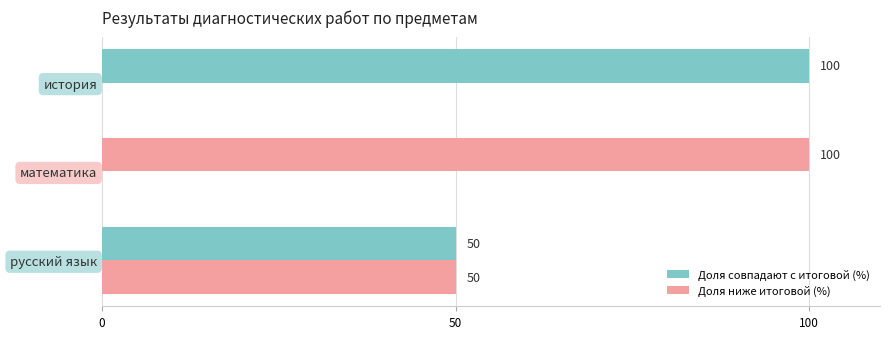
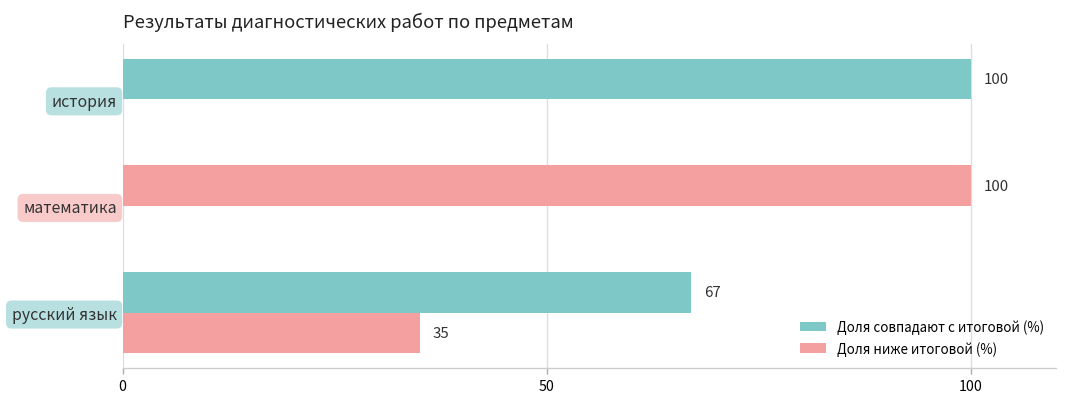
  {
    "Доля совпадают с итоговой (%)": {
      "история": 100,
      "математика": 100,
-     "русский язык": 50
+     "русский язык": 67
    },
    "Доля ниже итоговой (%)": {
-     "русский язык": 50
+     "русский язык": 35
    }
  }
